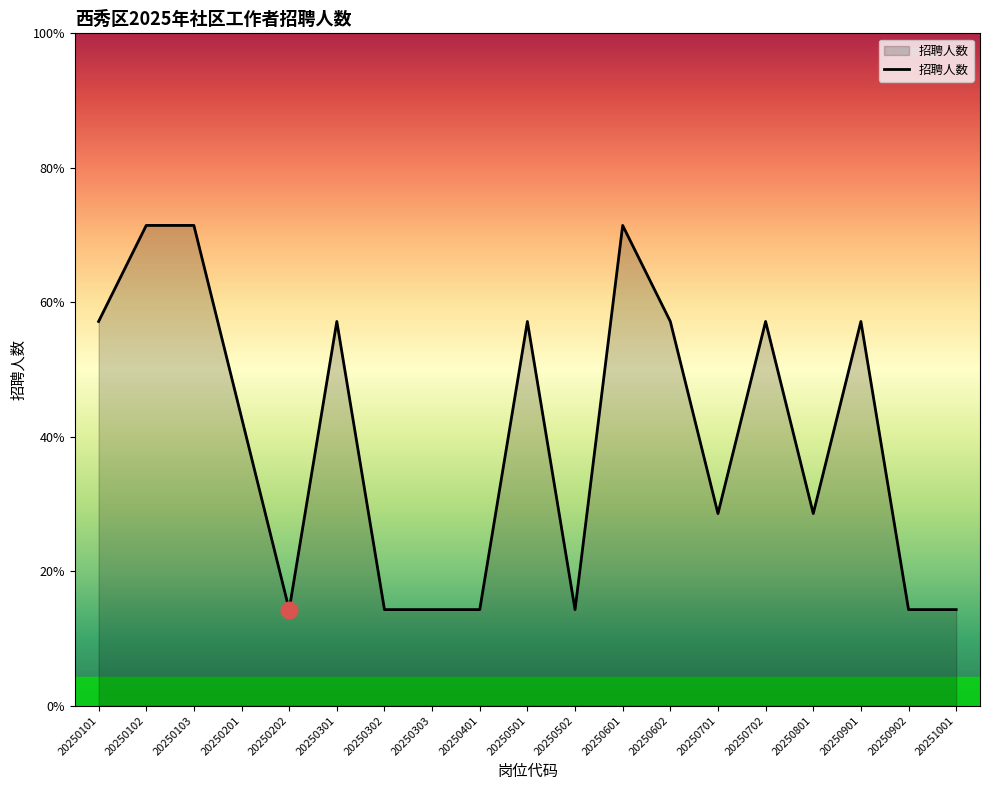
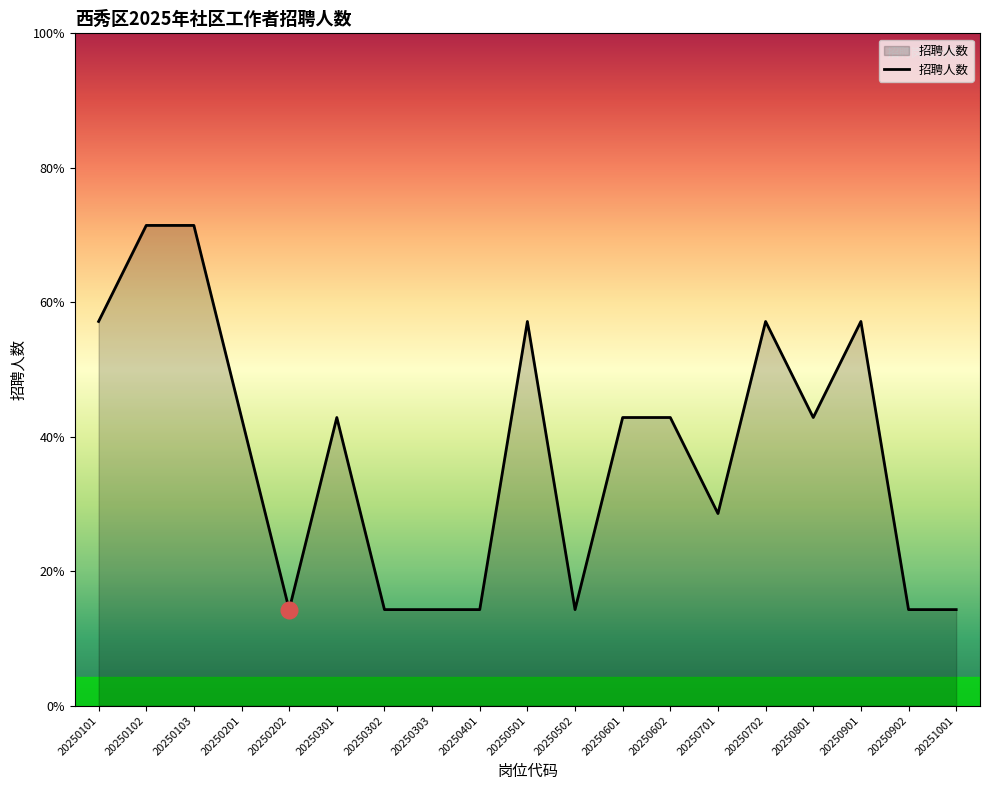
  {
    "招聘人数": {
      "20250101": "57%",
      "20250102": "71%",
      "20250103": "71%",
      "20250201": "43%",
-     "20250301": "57%",
+     "20250301": "43%",
      "20250302": "14%",
      "20250303": "14%",
      "20250401": "14%",
      "20250501": "57%",
      "20250502": "14%",
-     "20250601": "71%",
-     "20250602": "57%",
+     "20250601": "43%",
+     "20250602": "43%",
      "20250701": "29%",
      "20250702": "57%",
-     "20250801": "29%",
+     "20250801": "43%",
      "20250901": "57%",
      "20250902": "14%",
      "20251001": "14%"
    }
  }
